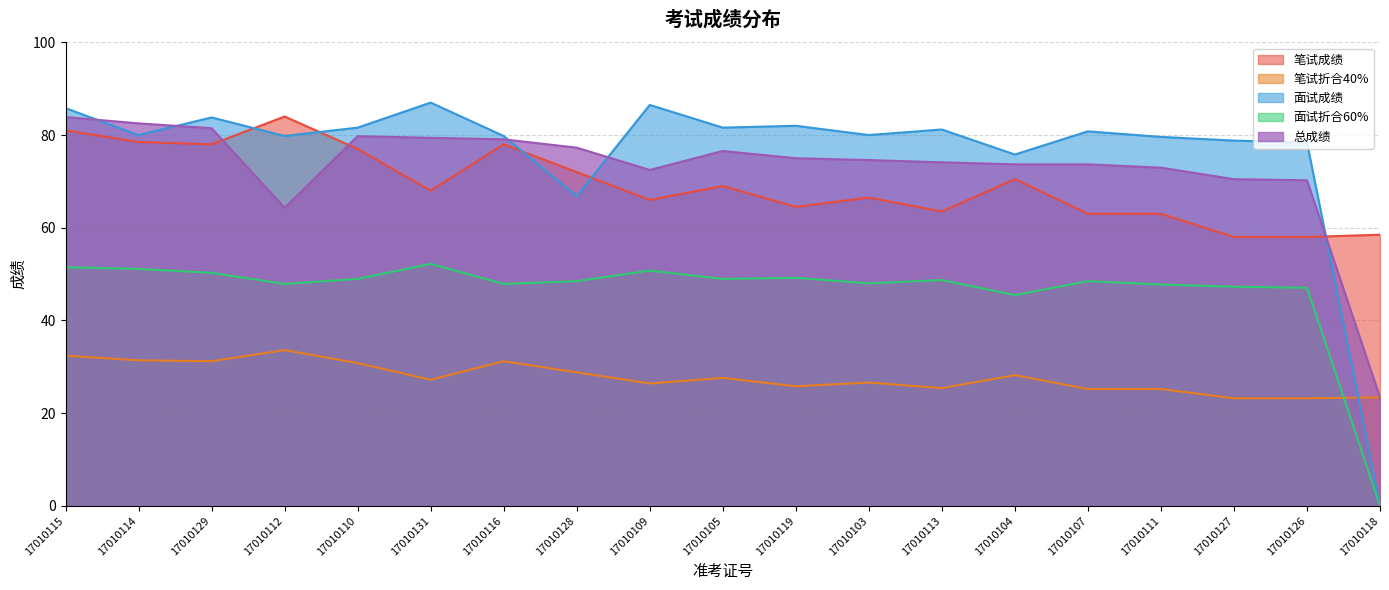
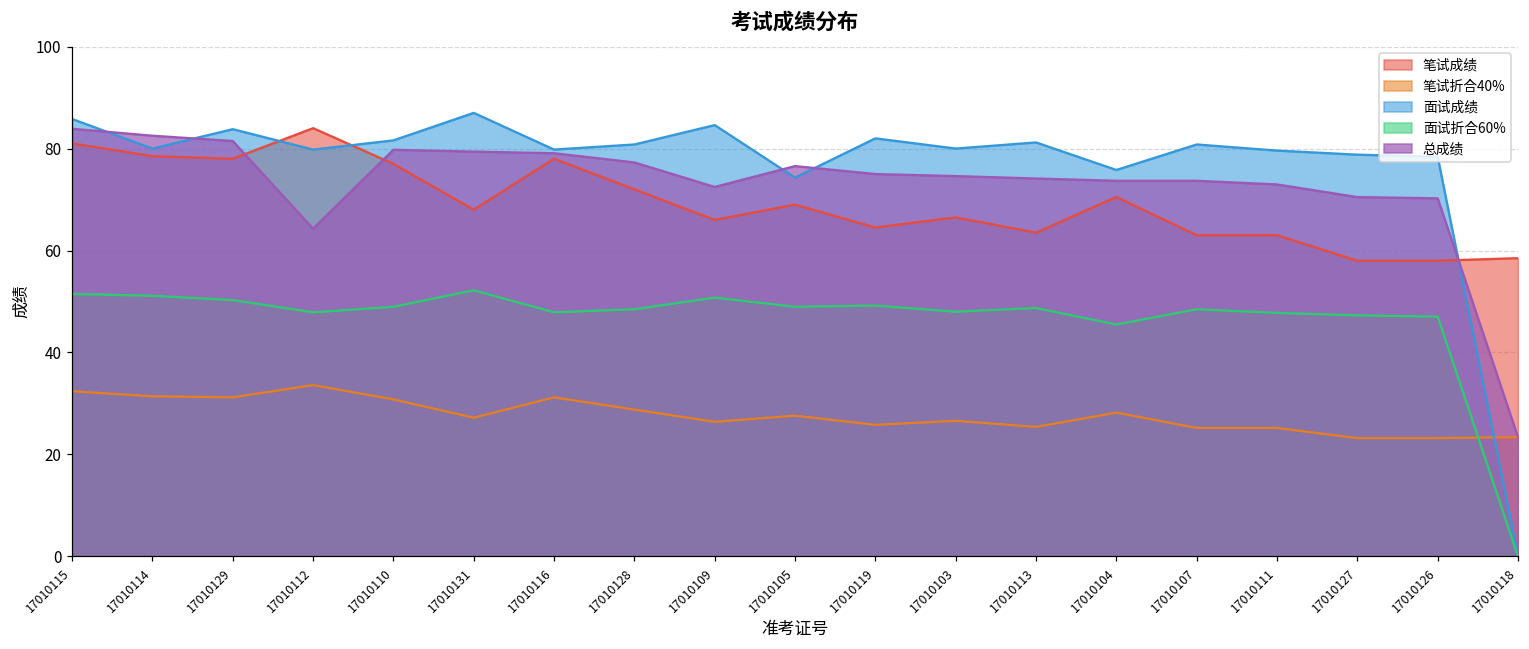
  {
    "面试成绩": {
      "17010115": 86,
      "17010114": 80,
      "17010129": 84,
      "17010112": 80,
      "17010110": 82,
      "17010131": 87,
      "17010116": 80,
-     "17010128": 67,
-     "17010109": 87,
-     "17010105": 82,
+     "17010128": 81,
+     "17010109": 85,
+     "17010105": 74,
      "17010119": 82,
      "17010103": 80,
      "17010113": 81,
      "17010104": 76,
      "17010107": 81,
      "17010111": 80,
      "17010127": 79
    },
    "面试折合60%": {
      "17010115": 51,
      "17010114": 51,
      "17010129": 50,
      "17010112": 48,
      "17010110": 49,
      "17010131": 52,
      "17010116": 48,
      "17010128": 48,
      "17010109": 51,
      "17010105": 49,
      "17010119": 49,
      "17010103": 48,
      "17010113": 49,
      "17010104": 45,
      "17010107": 48,
      "17010111": 48,
      "17010127": 47,
      "17010126": 47
    },
    "总成绩": {
      "17010115": 84,
      "17010114": 83,
      "17010129": 81,
      "17010112": 64,
      "17010110": 80,
      "17010131": 79,
      "17010116": 79,
      "17010128": 77,
      "17010109": 72,
      "17010105": 77,
      "17010119": 75,
      "17010103": 75,
      "17010113": 74,
      "17010104": 74,
      "17010107": 74,
      "17010111": 73,
      "17010127": 70,
      "17010126": 70
    }
  }
